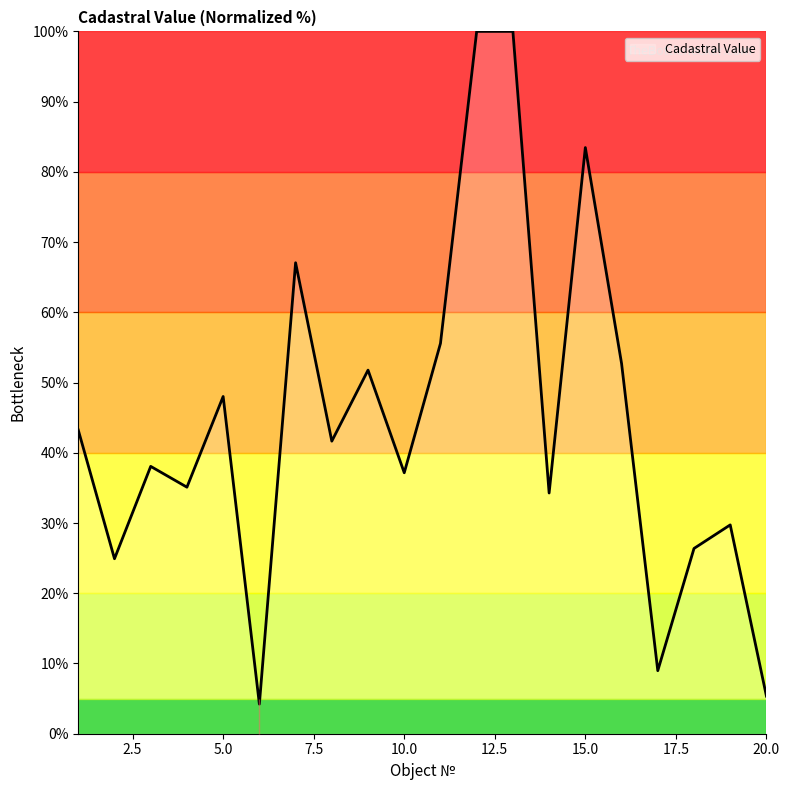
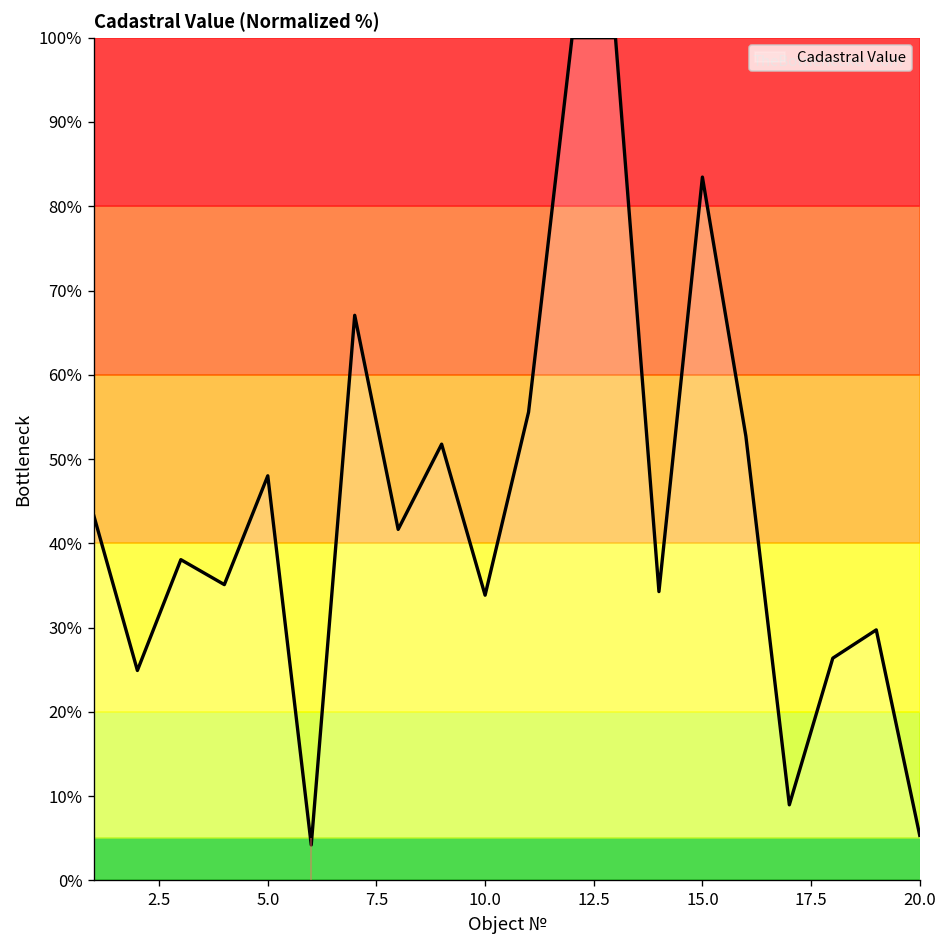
  {
    "5.0": "48%",
-   "10.0": "37%",
+   "10.0": "34%",
    "15.0": "83%",
    "20.0": "5%"
  }
